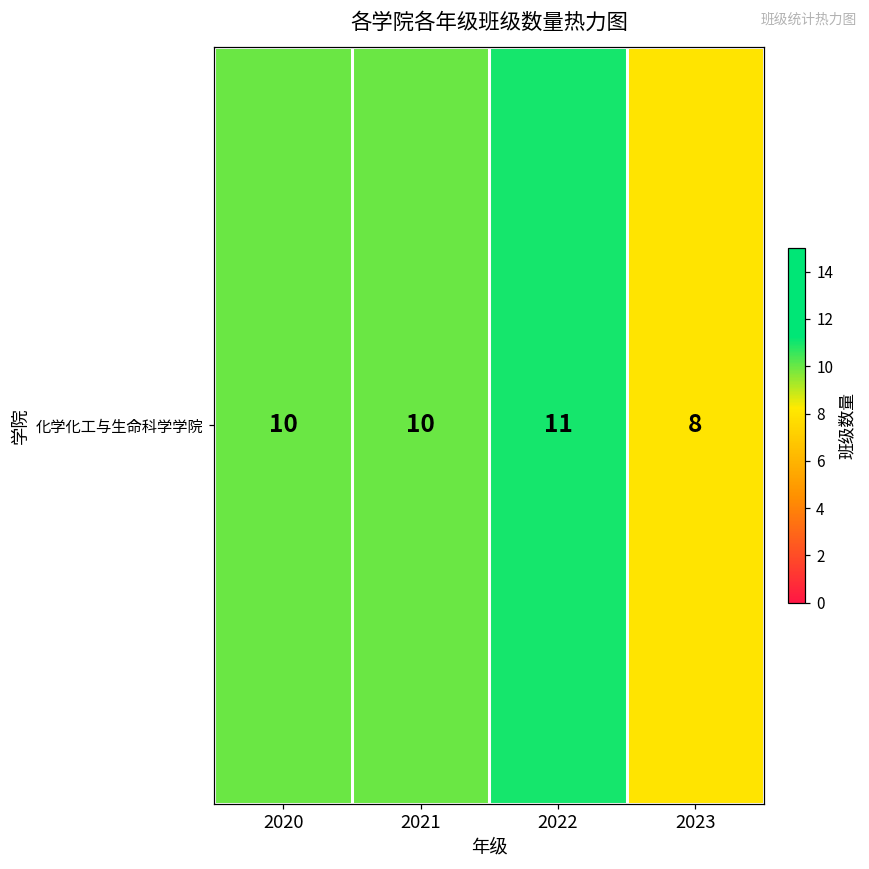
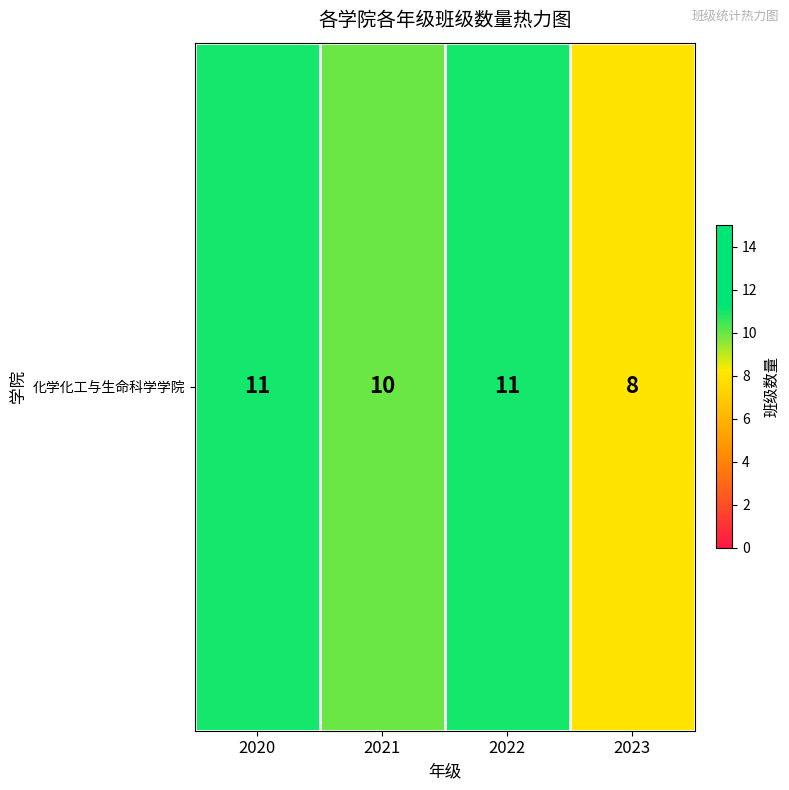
  {
    "化学化工与生命科学学院": {
-     "2020": 10,
+     "2020": 11,
      "2021": 10,
      "2022": 11,
      "2023": 8
    }
  }
